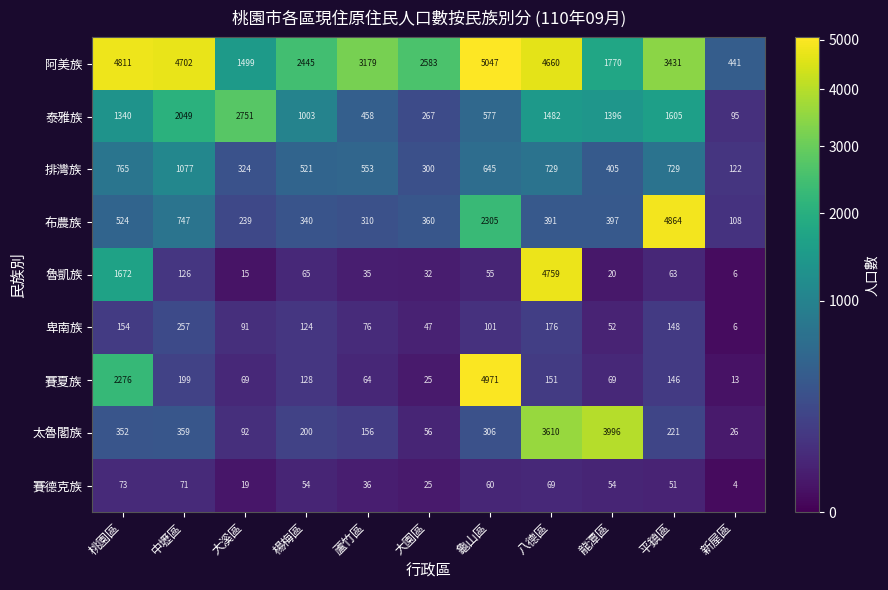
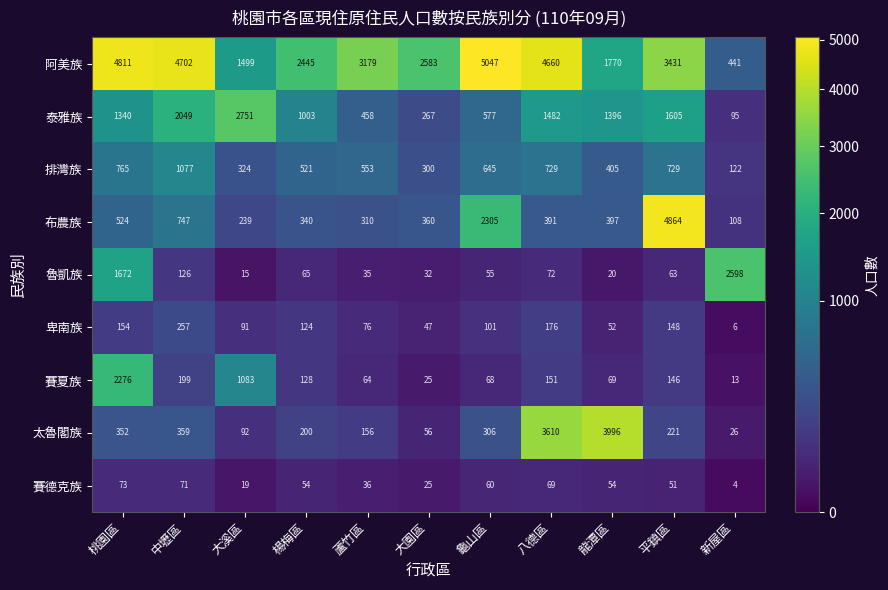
  {
    "阿美族": {
      "桃園區": 4811,
      "中壢區": 4702,
      "大溪區": 1499,
      "楊梅區": 2445,
      "蘆竹區": 3179,
      "大園區": 2583,
      "龜山區": 5047,
      "八德區": 4660,
      "龍潭區": 1770,
      "平鎮區": 3431,
      "新屋區": 441
    },
    "泰雅族": {
      "桃園區": 1340,
      "中壢區": 2049,
      "大溪區": 2751,
      "楊梅區": 1003,
      "蘆竹區": 458,
      "大園區": 267,
      "龜山區": 577,
      "八德區": 1482,
      "龍潭區": 1396,
      "平鎮區": 1605,
      "新屋區": 95
    },
    "排灣族": {
      "桃園區": 765,
      "中壢區": 1077,
      "大溪區": 324,
      "楊梅區": 521,
      "蘆竹區": 553,
      "大園區": 300,
      "龜山區": 645,
      "八德區": 729,
      "龍潭區": 405,
      "平鎮區": 729,
      "新屋區": 122
    },
    "布農族": {
      "桃園區": 524,
      "中壢區": 747,
      "大溪區": 239,
      "楊梅區": 340,
      "蘆竹區": 310,
      "大園區": 360,
      "龜山區": 2305,
      "八德區": 391,
      "龍潭區": 397,
      "平鎮區": 4864,
      "新屋區": 108
    },
    "魯凱族": {
      "桃園區": 1672,
      "中壢區": 126,
      "大溪區": 15,
      "楊梅區": 65,
      "蘆竹區": 35,
      "大園區": 32,
      "龜山區": 55,
-     "八德區": 4759,
+     "八德區": 72,
      "龍潭區": 20,
      "平鎮區": 63,
-     "新屋區": 6
+     "新屋區": 2598
    },
    "卑南族": {
      "桃園區": 154,
      "中壢區": 257,
      "大溪區": 91,
      "楊梅區": 124,
      "蘆竹區": 76,
      "大園區": 47,
      "龜山區": 101,
      "八德區": 176,
      "龍潭區": 52,
      "平鎮區": 148,
      "新屋區": 6
    },
    "賽夏族": {
      "桃園區": 2276,
      "中壢區": 199,
-     "大溪區": 69,
+     "大溪區": 1083,
      "楊梅區": 128,
      "蘆竹區": 64,
      "大園區": 25,
-     "龜山區": 4971,
+     "龜山區": 68,
      "八德區": 151,
      "龍潭區": 69,
      "平鎮區": 146,
      "新屋區": 13
    },
    "太魯閣族": {
      "桃園區": 352,
      "中壢區": 359,
      "大溪區": 92,
      "楊梅區": 200,
      "蘆竹區": 156,
      "大園區": 56,
      "龜山區": 306,
      "八德區": 3610,
      "龍潭區": 3996,
      "平鎮區": 221,
      "新屋區": 26
    },
    "賽德克族": {
      "桃園區": 73,
      "中壢區": 71,
      "大溪區": 19,
      "楊梅區": 54,
      "蘆竹區": 36,
      "大園區": 25,
      "龜山區": 60,
      "八德區": 69,
      "龍潭區": 54,
      "平鎮區": 51,
      "新屋區": 4
    }
  }
